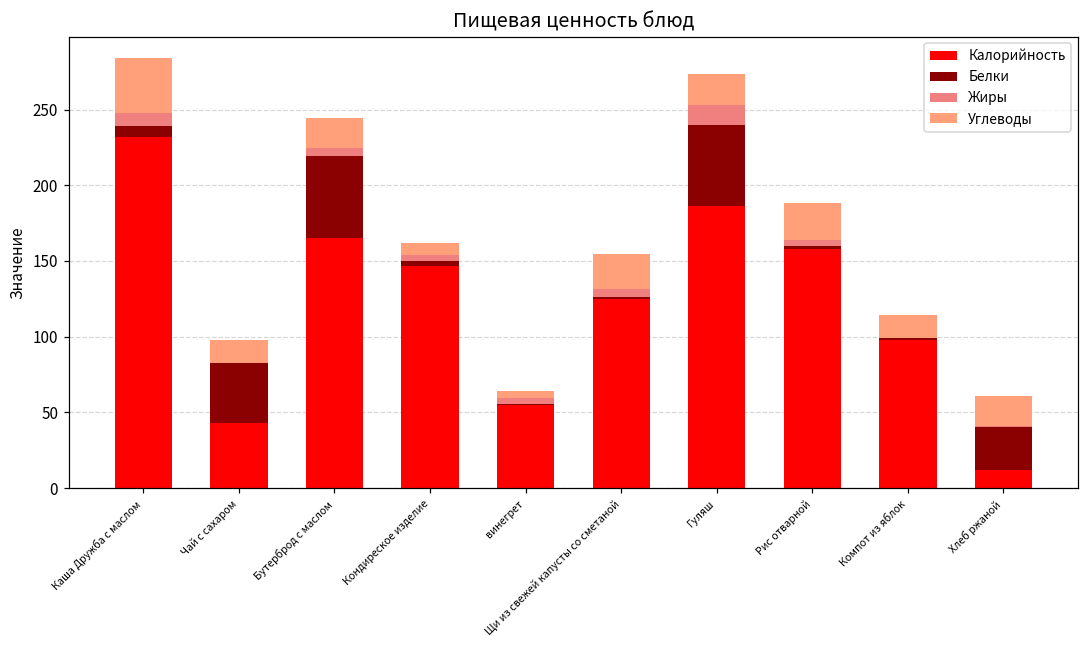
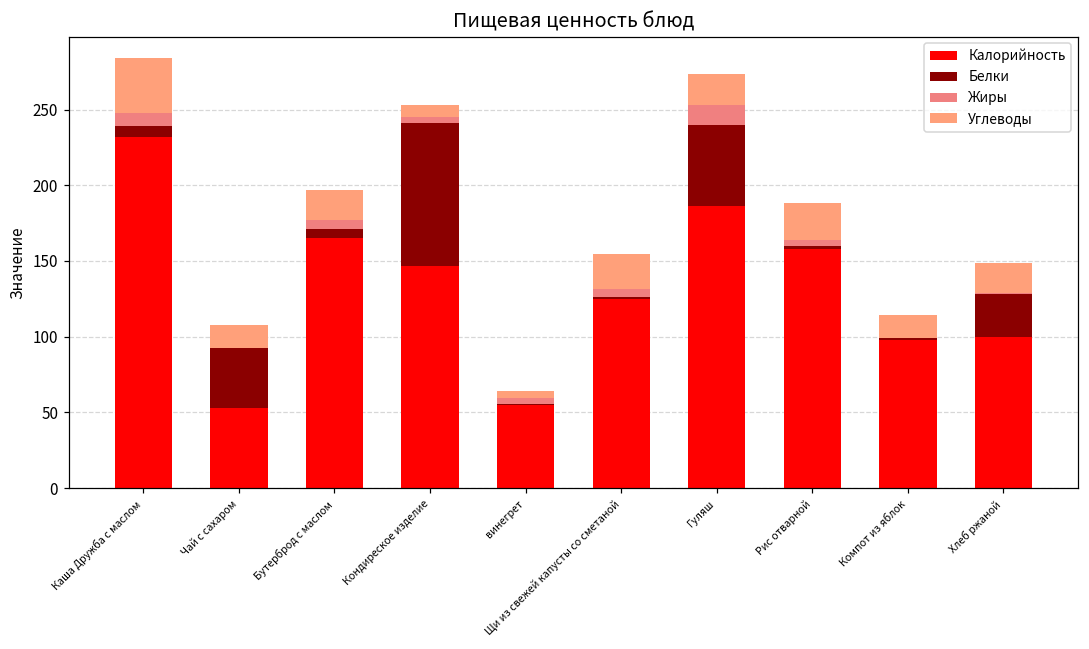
  {
    "Калорийность": {
      "Каша Дружба с маслом": 232,
-     "Чай с сахаром": 43,
+     "Чай с сахаром": 53,
      "Бутерброд с маслом": 165,
      "Кондиреское изделие": 147,
      "винегрет": 55,
      "Щи из свежей капусты со сметаной": 125,
      "Гуляш": 186,
      "Рис отварной": 158,
      "Компот из яблок": 98,
-     "Хлеб ржаной": 12
+     "Хлеб ржаной": 100
    },
    "Белки": {
      "Каша Дружба с маслом": 7,
      "Чай с сахаром": 40,
-     "Бутерброд с маслом": 54,
-     "Кондиреское изделие": 3,
+     "Бутерброд с маслом": 6,
+     "Кондиреское изделие": 94,
      "Гуляш": 53,
      "Рис отварной": 2,
      "Хлеб ржаной": 28
    }
  }
